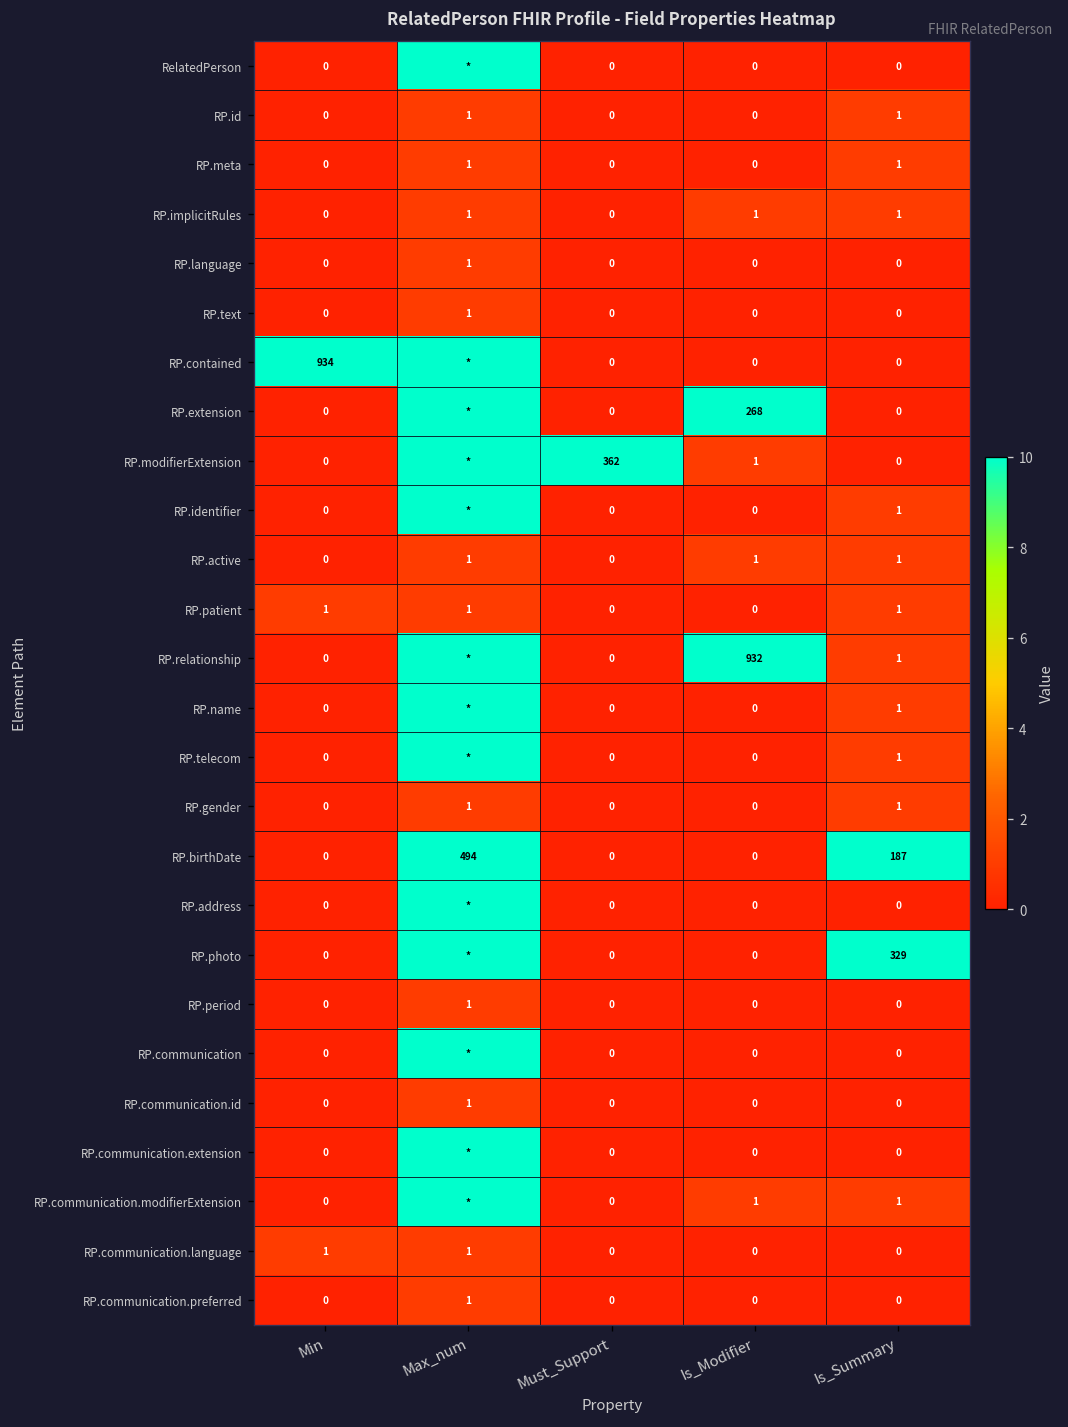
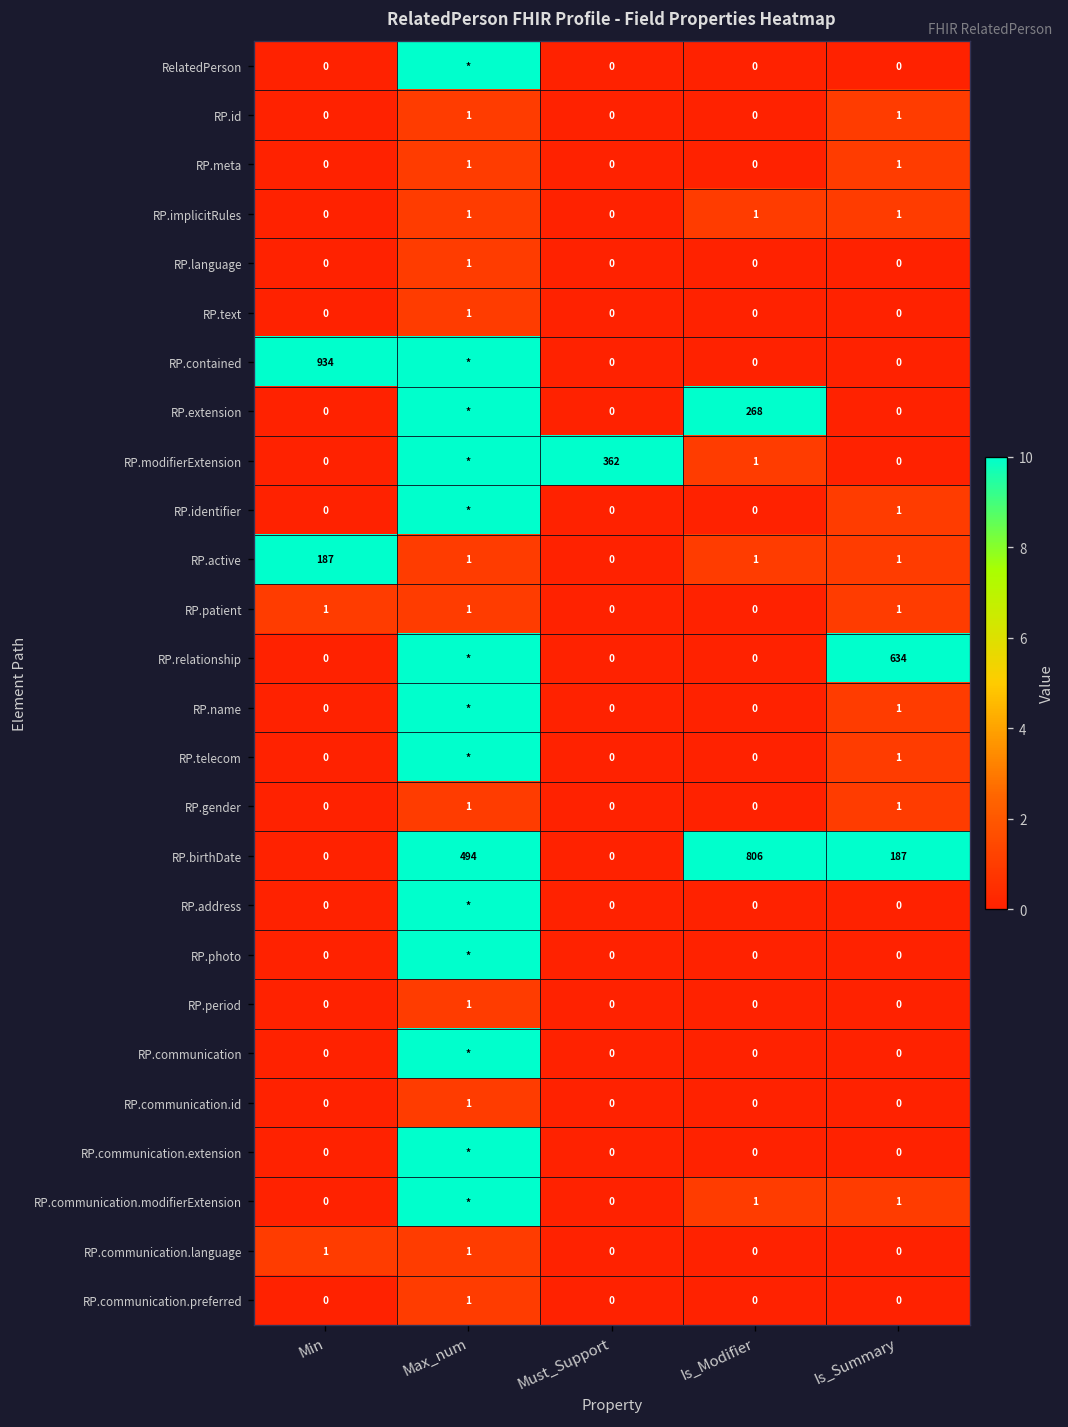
  {
    "RelatedPerson": {
      "Min": 0,
      "Must_Support": 0,
      "Is_Modifier": 0,
      "Is_Summary": 0
    },
    "RP.id": {
      "Min": 0,
      "Max_num": 1,
      "Must_Support": 0,
      "Is_Modifier": 0,
      "Is_Summary": 1
    },
    "RP.meta": {
      "Min": 0,
      "Max_num": 1,
      "Must_Support": 0,
      "Is_Modifier": 0,
      "Is_Summary": 1
    },
    "RP.implicitRules": {
      "Min": 0,
      "Max_num": 1,
      "Must_Support": 0,
      "Is_Modifier": 1,
      "Is_Summary": 1
    },
    "RP.language": {
      "Min": 0,
      "Max_num": 1,
      "Must_Support": 0,
      "Is_Modifier": 0,
      "Is_Summary": 0
    },
    "RP.text": {
      "Min": 0,
      "Max_num": 1,
      "Must_Support": 0,
      "Is_Modifier": 0,
      "Is_Summary": 0
    },
    "RP.contained": {
      "Min": 934,
      "Must_Support": 0,
      "Is_Modifier": 0,
      "Is_Summary": 0
    },
    "RP.extension": {
      "Min": 0,
      "Must_Support": 0,
      "Is_Modifier": 268,
      "Is_Summary": 0
    },
    "RP.modifierExtension": {
      "Min": 0,
      "Must_Support": 362,
      "Is_Modifier": 1,
      "Is_Summary": 0
    },
    "RP.identifier": {
      "Min": 0,
      "Must_Support": 0,
      "Is_Modifier": 0,
      "Is_Summary": 1
    },
    "RP.active": {
-     "Min": 0,
+     "Min": 187,
      "Max_num": 1,
      "Must_Support": 0,
      "Is_Modifier": 1,
      "Is_Summary": 1
    },
    "RP.patient": {
      "Min": 1,
      "Max_num": 1,
      "Must_Support": 0,
      "Is_Modifier": 0,
      "Is_Summary": 1
    },
    "RP.relationship": {
      "Min": 0,
      "Must_Support": 0,
-     "Is_Modifier": 932,
-     "Is_Summary": 1
+     "Is_Modifier": 0,
+     "Is_Summary": 634
    },
    "RP.name": {
      "Min": 0,
      "Must_Support": 0,
      "Is_Modifier": 0,
      "Is_Summary": 1
    },
    "RP.telecom": {
      "Min": 0,
      "Must_Support": 0,
      "Is_Modifier": 0,
      "Is_Summary": 1
    },
    "RP.gender": {
      "Min": 0,
      "Max_num": 1,
      "Must_Support": 0,
      "Is_Modifier": 0,
      "Is_Summary": 1
    },
    "RP.birthDate": {
      "Min": 0,
      "Max_num": 494,
      "Must_Support": 0,
-     "Is_Modifier": 0,
+     "Is_Modifier": 806,
      "Is_Summary": 187
    },
    "RP.address": {
      "Min": 0,
      "Must_Support": 0,
      "Is_Modifier": 0,
      "Is_Summary": 0
    },
    "RP.photo": {
      "Min": 0,
      "Must_Support": 0,
      "Is_Modifier": 0,
-     "Is_Summary": 329
+     "Is_Summary": 0
    },
    "RP.period": {
      "Min": 0,
      "Max_num": 1,
      "Must_Support": 0,
      "Is_Modifier": 0,
      "Is_Summary": 0
    },
    "RP.communication": {
      "Min": 0,
      "Must_Support": 0,
      "Is_Modifier": 0,
      "Is_Summary": 0
    },
    "RP.communication.id": {
      "Min": 0,
      "Max_num": 1,
      "Must_Support": 0,
      "Is_Modifier": 0,
      "Is_Summary": 0
    },
    "RP.communication.extension": {
      "Min": 0,
      "Must_Support": 0,
      "Is_Modifier": 0,
      "Is_Summary": 0
    },
    "RP.communication.modifierExtension": {
      "Min": 0,
      "Must_Support": 0,
      "Is_Modifier": 1,
      "Is_Summary": 1
    },
    "RP.communication.language": {
      "Min": 1,
      "Max_num": 1,
      "Must_Support": 0,
      "Is_Modifier": 0,
      "Is_Summary": 0
    },
    "RP.communication.preferred": {
      "Min": 0,
      "Max_num": 1,
      "Must_Support": 0,
      "Is_Modifier": 0,
      "Is_Summary": 0
    }
  }
